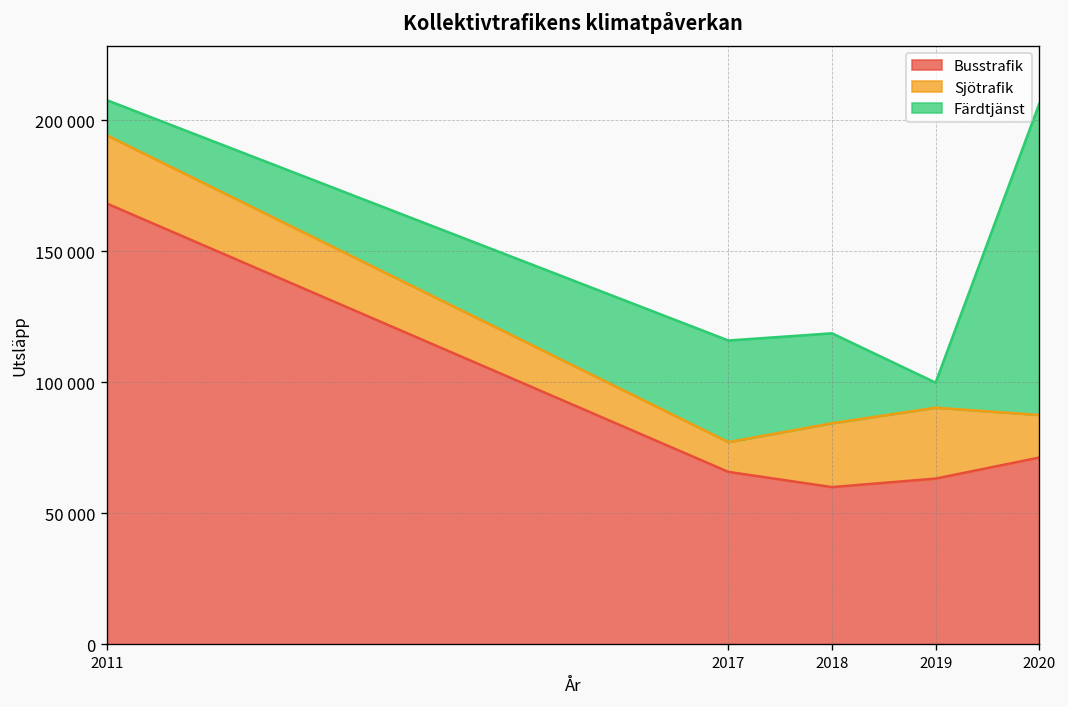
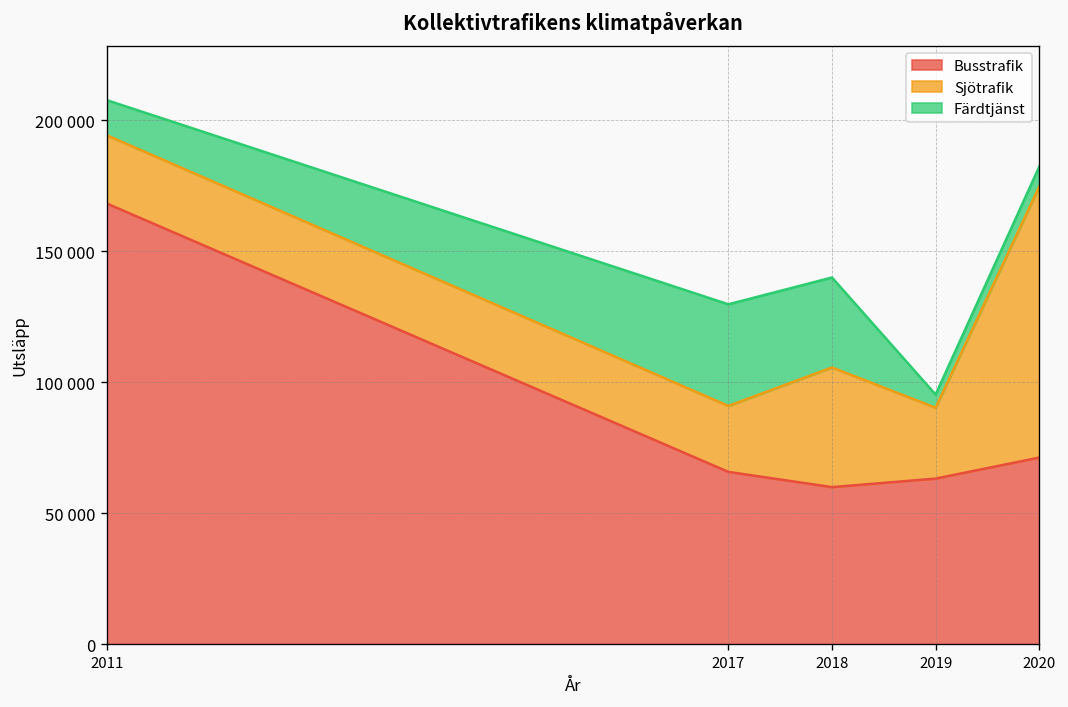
  {
    "Busstrafik": {
      "2011": 168000,
      "2017": 66000,
      "2018": 60000,
      "2019": 63000,
      "2020": 71000
    },
    "Sjötrafik": {
      "2011": 26000,
-     "2017": 11000,
-     "2018": 24000,
+     "2017": 25000,
+     "2018": 46000,
      "2019": 27000,
-     "2020": 16000
+     "2020": 103000
    },
    "Färdtjänst": {
      "2011": 13000,
      "2017": 39000,
      "2018": 34000,
-     "2019": 10000,
-     "2020": 119000
+     "2019": 5000,
+     "2020": 8000
    }
  }
